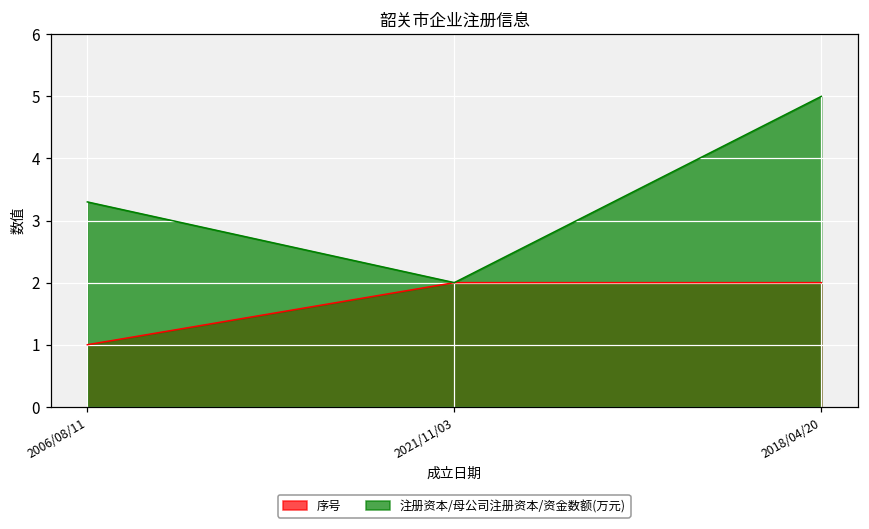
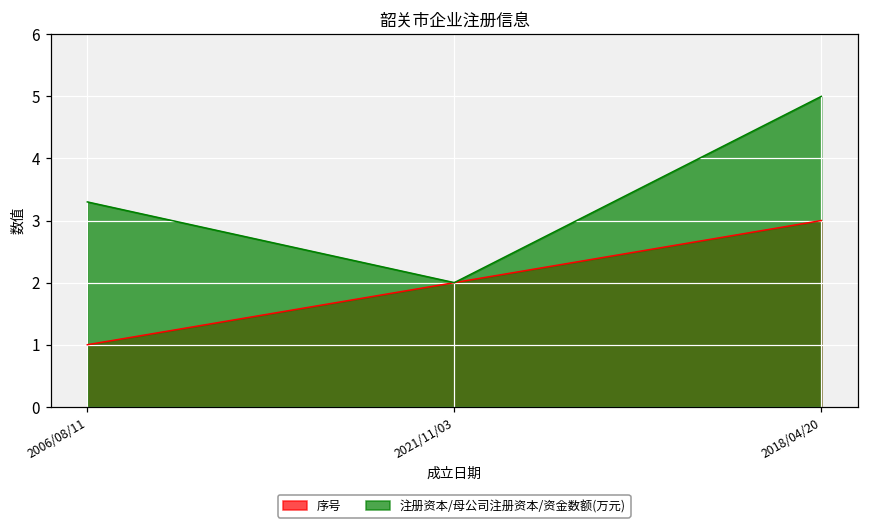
  {
    "序号": {
      "2006/08/11": 1,
-     "2018/04/20": 2
+     "2018/04/20": 3
    },
    "注册资本/母公司注册资本/资金数额(万元)": {
      "2006/08/11": 3.3,
      "2018/04/20": 5
    }
  }
